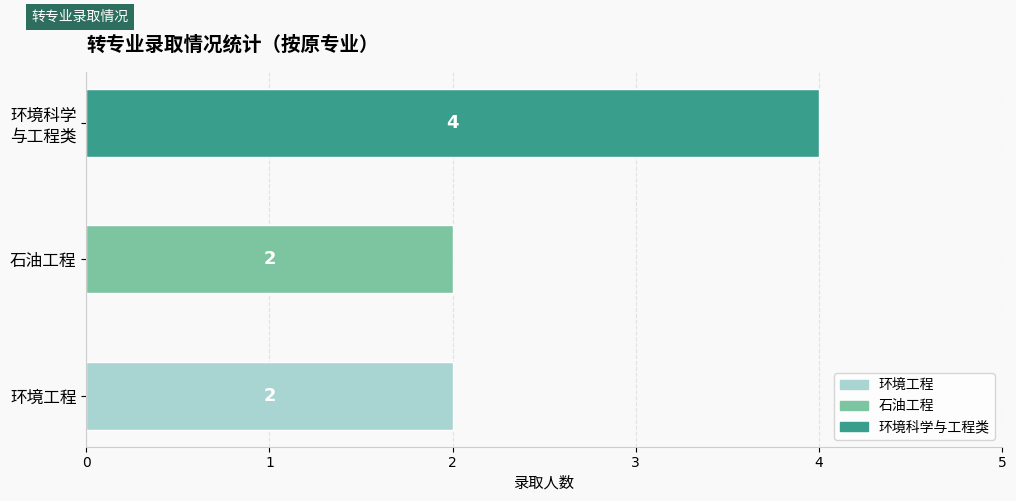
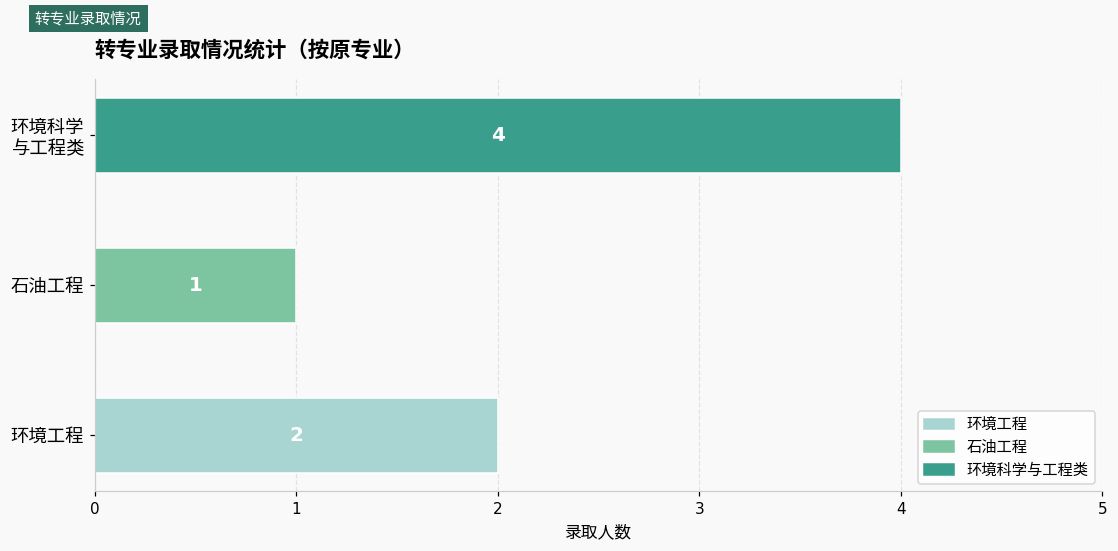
  {
    "环境科学 与工程类": 4,
-   "石油工程": 2,
+   "石油工程": 1,
    "环境工程": 2
  }
